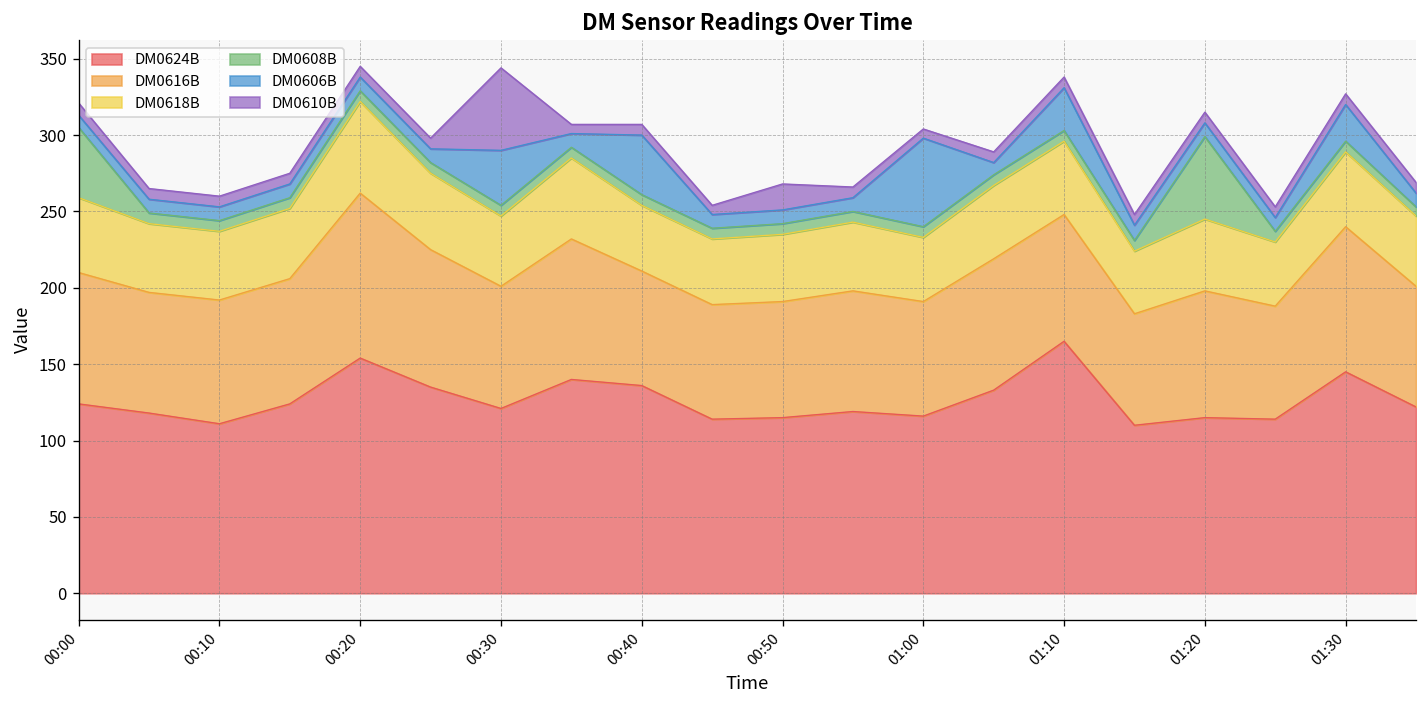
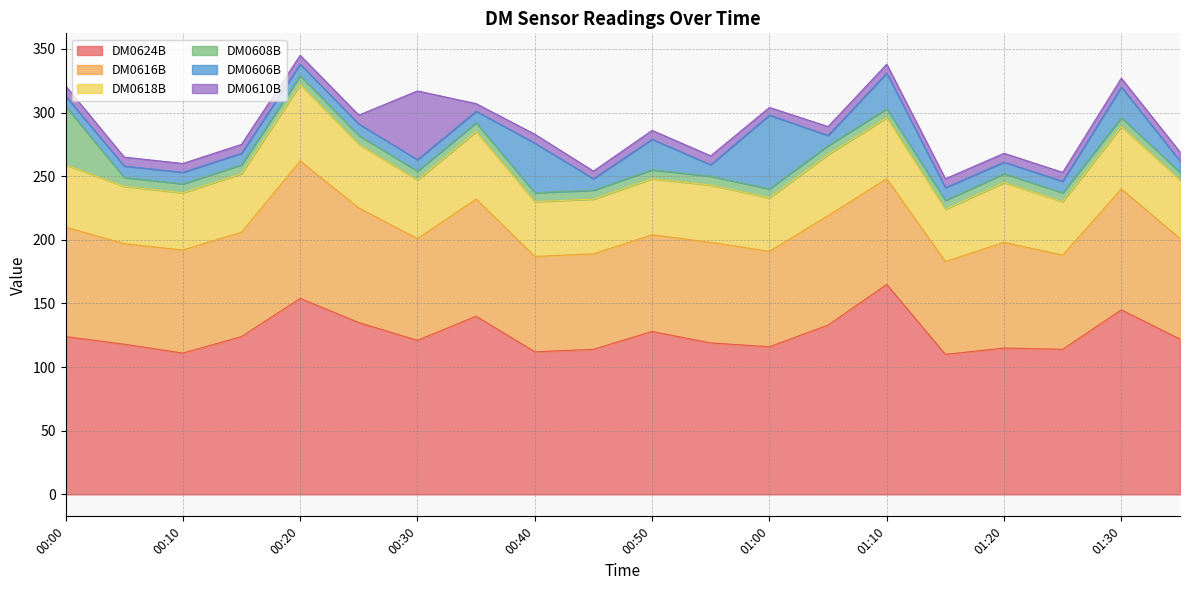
  {
    "DM0624B": {
      "00:00": 124,
      "00:10": 111,
      "00:20": 154,
      "00:30": 121,
-     "00:40": 136,
-     "00:50": 115,
+     "00:40": 112,
+     "00:50": 128,
      "01:00": 116,
      "01:10": 165,
      "01:20": 115,
      "01:30": 145
    },
    "DM0608B": {
      "00:00": 46,
      "00:10": 7,
      "00:20": 7,
      "00:30": 7,
      "00:40": 7,
      "00:50": 7,
      "01:00": 7,
      "01:10": 7,
-     "01:20": 54,
+     "01:20": 7,
      "01:30": 7
    },
    "DM0606B": {
      "00:00": 8,
      "00:10": 9,
      "00:20": 9,
-     "00:30": 36,
+     "00:30": 9,
      "00:40": 39,
-     "00:50": 9,
+     "00:50": 24,
      "01:00": 58,
      "01:10": 28,
      "01:20": 9,
      "01:30": 24
    },
    "DM0610B": {
      "00:00": 8,
      "00:10": 7,
      "00:20": 7,
      "00:30": 54,
      "00:40": 7,
-     "00:50": 17,
+     "00:50": 7,
      "01:00": 6,
      "01:10": 7,
      "01:20": 7,
      "01:30": 7
    }
  }
